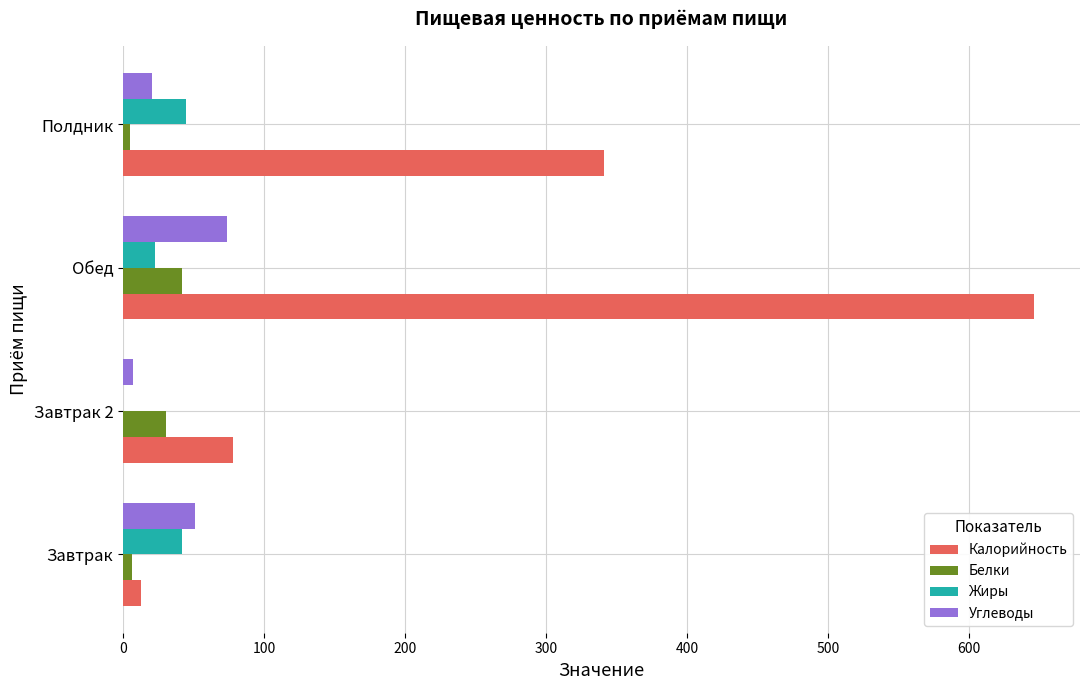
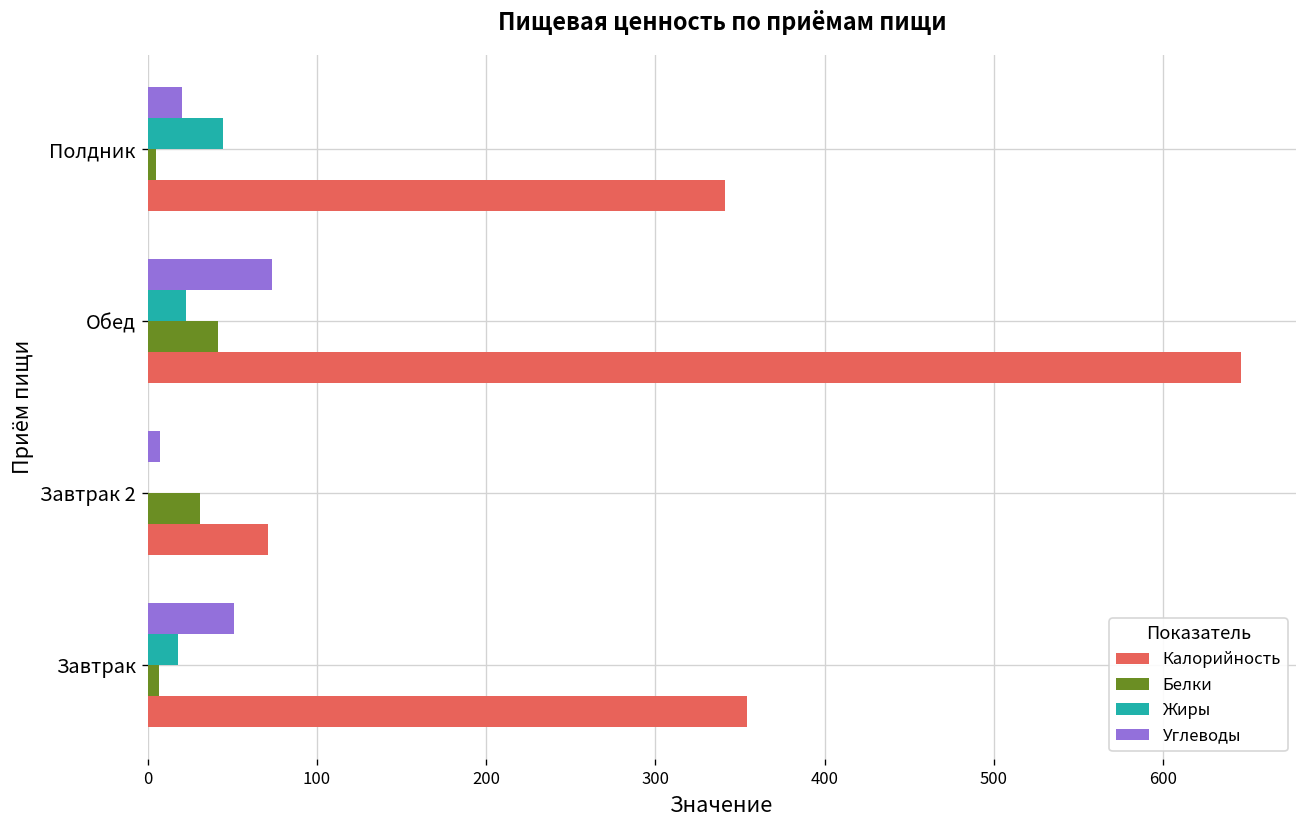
  {
    "Калорийность": {
      "Полдник": 341,
      "Обед": 646,
-     "Завтрак 2": 78,
-     "Завтрак": 13
+     "Завтрак 2": 71,
+     "Завтрак": 354
    },
    "Белки": {
      "Полдник": 5,
      "Обед": 42,
      "Завтрак 2": 31,
      "Завтрак": 7
    },
    "Жиры": {
      "Полдник": 45,
      "Обед": 23,
-     "Завтрак": 42
+     "Завтрак": 18
    },
    "Углеводы": {
      "Полдник": 20,
      "Обед": 74,
      "Завтрак 2": 7,
      "Завтрак": 51
    }
  }
